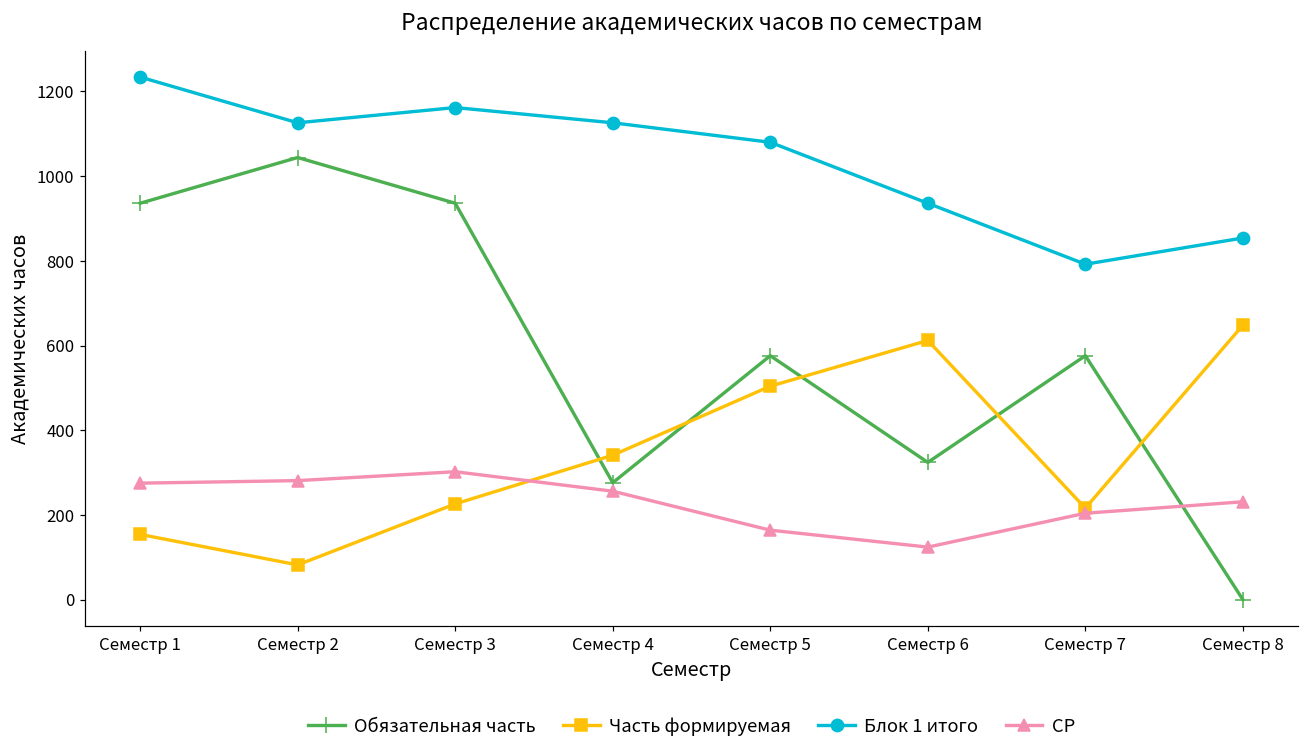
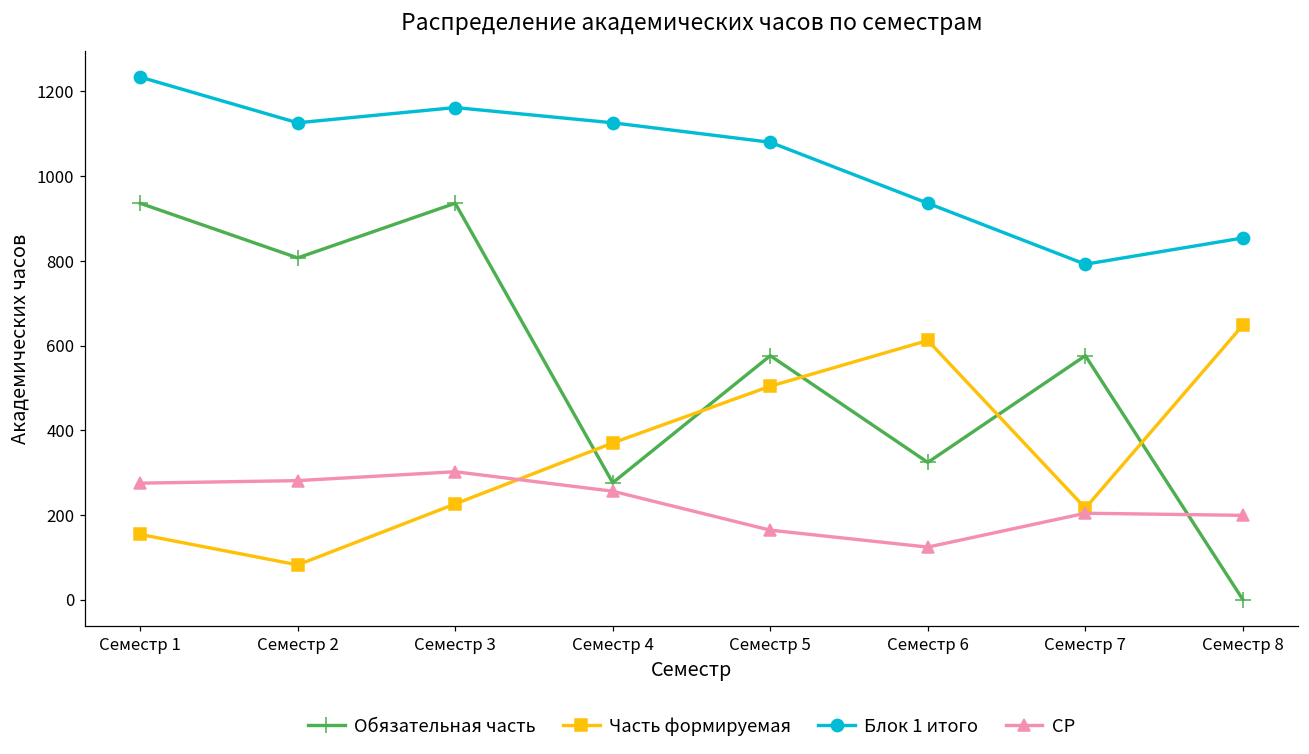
  {
    "Обязательная часть": {
      "Семестр 1": 940,
-     "Семестр 2": 1040,
+     "Семестр 2": 810,
      "Семестр 3": 940,
      "Семестр 4": 280,
      "Семестр 5": 580,
      "Семестр 6": 320,
      "Семестр 7": 580,
      "Семестр 8": 0
    },
    "Часть формируемая": {
      "Семестр 1": 150,
      "Семестр 2": 80,
      "Семестр 3": 230,
-     "Семестр 4": 340,
+     "Семестр 4": 370,
      "Семестр 5": 500,
      "Семестр 6": 610,
      "Семестр 7": 220,
      "Семестр 8": 650
    },
    "Блок 1 итого": {
      "Семестр 1": 1230,
      "Семестр 2": 1130,
      "Семестр 3": 1160,
      "Семестр 4": 1130,
      "Семестр 5": 1080,
      "Семестр 6": 940,
      "Семестр 7": 790,
      "Семестр 8": 850
    },
    "СР": {
      "Семестр 1": 280,
      "Семестр 2": 280,
      "Семестр 3": 300,
      "Семестр 4": 260,
      "Семестр 5": 160,
      "Семестр 6": 120,
      "Семестр 7": 200,
-     "Семестр 8": 230
+     "Семестр 8": 200
    }
  }
